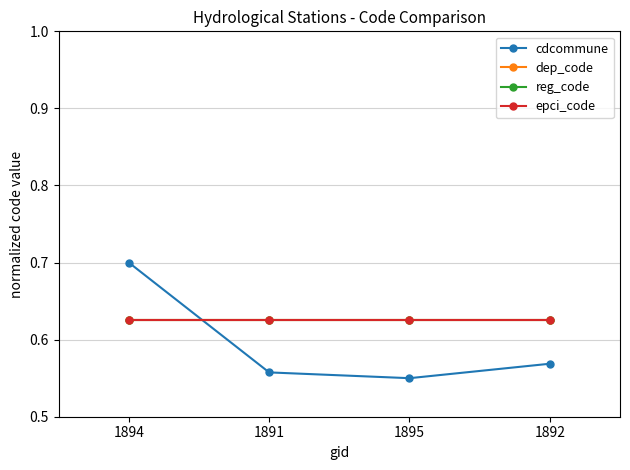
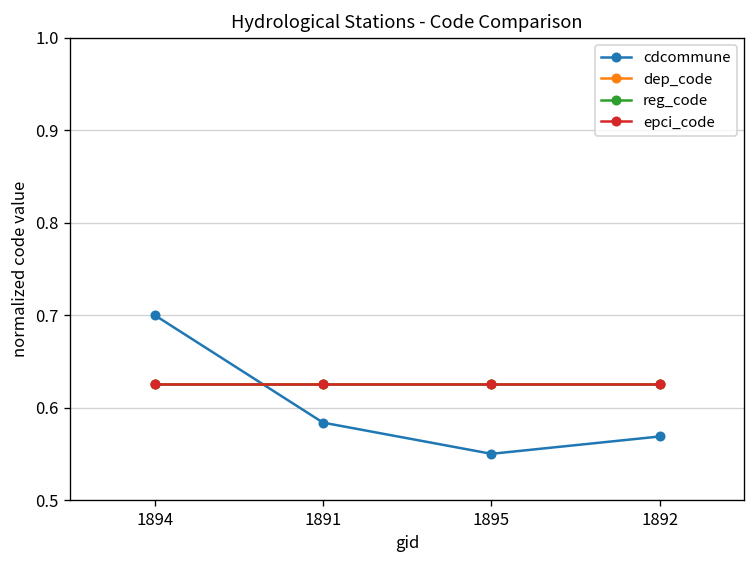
  {
    "cdcommune": {
      "1894": 0.70,
-     "1891": 0.56,
+     "1891": 0.58,
      "1895": 0.55,
      "1892": 0.57
    },
    "epci_code": {
      "1894": 0.63,
      "1891": 0.63,
      "1895": 0.63,
      "1892": 0.63
    }
  }
